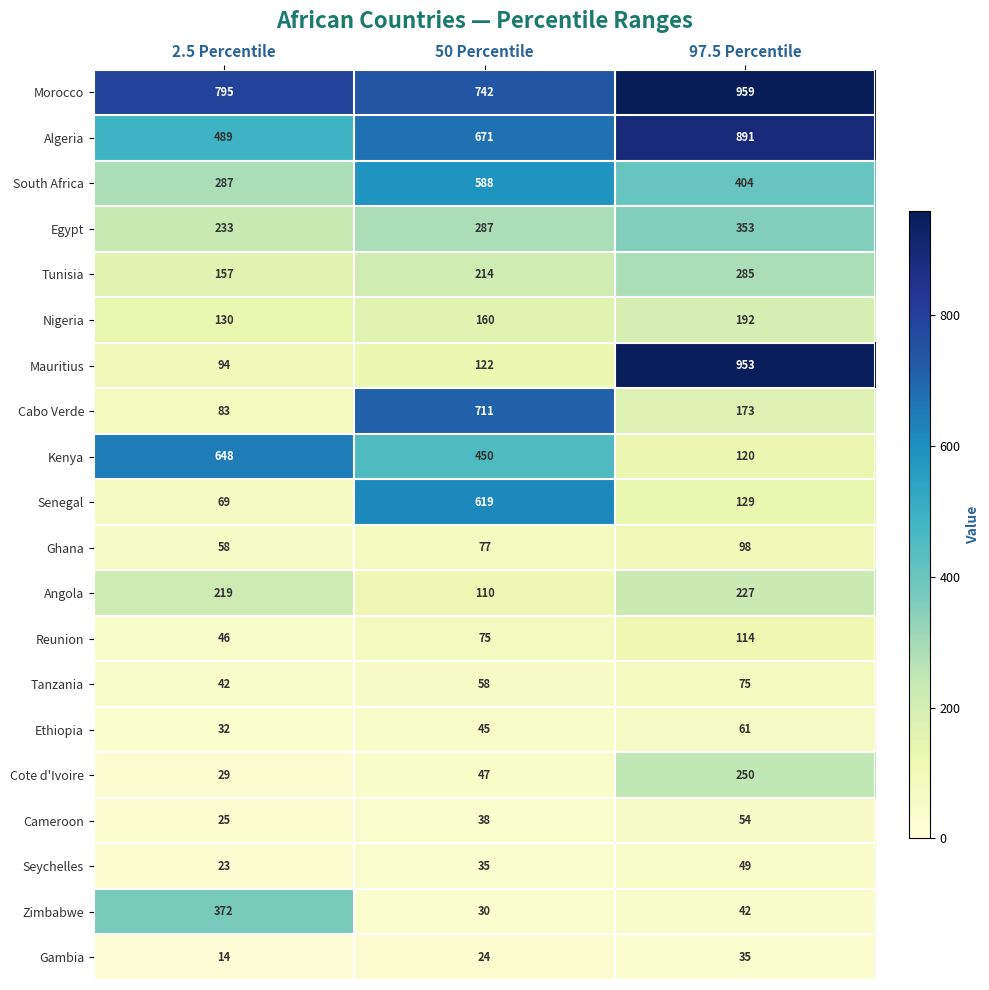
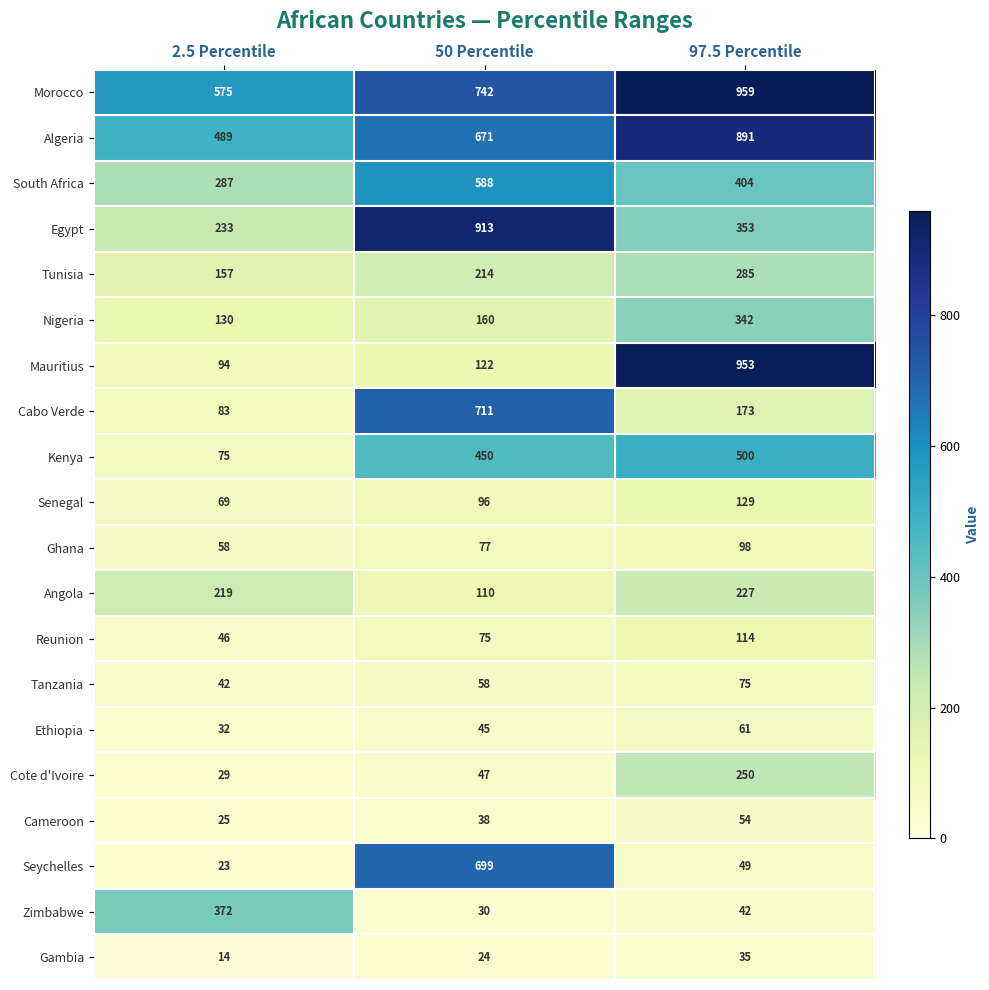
  {
    "Morocco": {
-     "2.5 Percentile": 795,
+     "2.5 Percentile": 575,
      "50 Percentile": 742,
      "97.5 Percentile": 959
    },
    "Algeria": {
      "2.5 Percentile": 489,
      "50 Percentile": 671,
      "97.5 Percentile": 891
    },
    "South Africa": {
      "2.5 Percentile": 287,
      "50 Percentile": 588,
      "97.5 Percentile": 404
    },
    "Egypt": {
      "2.5 Percentile": 233,
-     "50 Percentile": 287,
+     "50 Percentile": 913,
      "97.5 Percentile": 353
    },
    "Tunisia": {
      "2.5 Percentile": 157,
      "50 Percentile": 214,
      "97.5 Percentile": 285
    },
    "Nigeria": {
      "2.5 Percentile": 130,
      "50 Percentile": 160,
-     "97.5 Percentile": 192
+     "97.5 Percentile": 342
    },
    "Mauritius": {
      "2.5 Percentile": 94,
      "50 Percentile": 122,
      "97.5 Percentile": 953
    },
    "Cabo Verde": {
      "2.5 Percentile": 83,
      "50 Percentile": 711,
      "97.5 Percentile": 173
    },
    "Kenya": {
-     "2.5 Percentile": 648,
+     "2.5 Percentile": 75,
      "50 Percentile": 450,
-     "97.5 Percentile": 120
+     "97.5 Percentile": 500
    },
    "Senegal": {
      "2.5 Percentile": 69,
-     "50 Percentile": 619,
+     "50 Percentile": 96,
      "97.5 Percentile": 129
    },
    "Ghana": {
      "2.5 Percentile": 58,
      "50 Percentile": 77,
      "97.5 Percentile": 98
    },
    "Angola": {
      "2.5 Percentile": 219,
      "50 Percentile": 110,
      "97.5 Percentile": 227
    },
    "Reunion": {
      "2.5 Percentile": 46,
      "50 Percentile": 75,
      "97.5 Percentile": 114
    },
    "Tanzania": {
      "2.5 Percentile": 42,
      "50 Percentile": 58,
      "97.5 Percentile": 75
    },
    "Ethiopia": {
      "2.5 Percentile": 32,
      "50 Percentile": 45,
      "97.5 Percentile": 61
    },
    "Cote d'Ivoire": {
      "2.5 Percentile": 29,
      "50 Percentile": 47,
      "97.5 Percentile": 250
    },
    "Cameroon": {
      "2.5 Percentile": 25,
      "50 Percentile": 38,
      "97.5 Percentile": 54
    },
    "Seychelles": {
      "2.5 Percentile": 23,
-     "50 Percentile": 35,
+     "50 Percentile": 699,
      "97.5 Percentile": 49
    },
    "Zimbabwe": {
      "2.5 Percentile": 372,
      "50 Percentile": 30,
      "97.5 Percentile": 42
    },
    "Gambia": {
      "2.5 Percentile": 14,
      "50 Percentile": 24,
      "97.5 Percentile": 35
    }
  }
